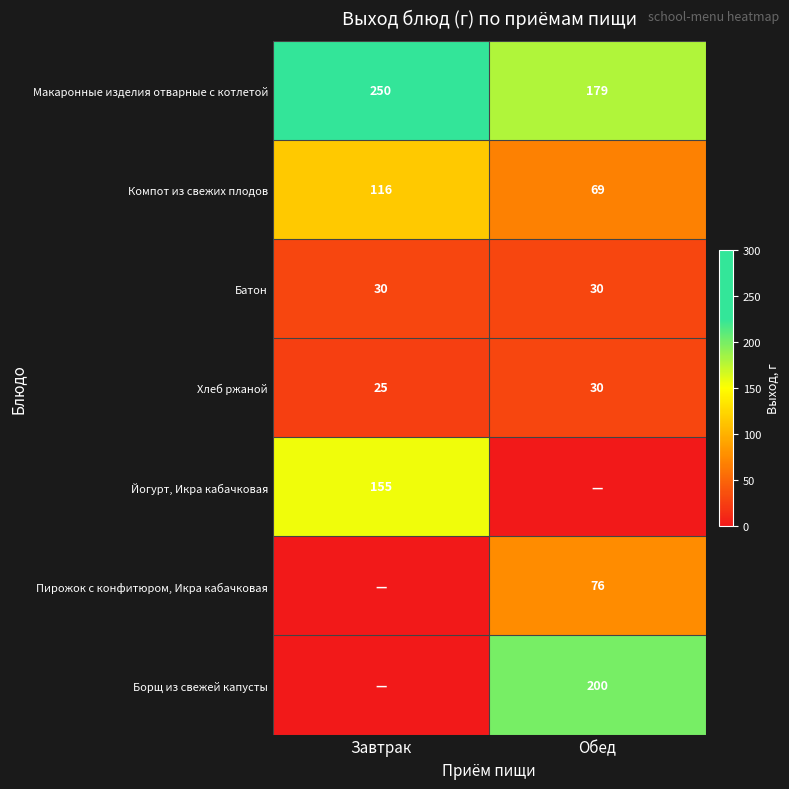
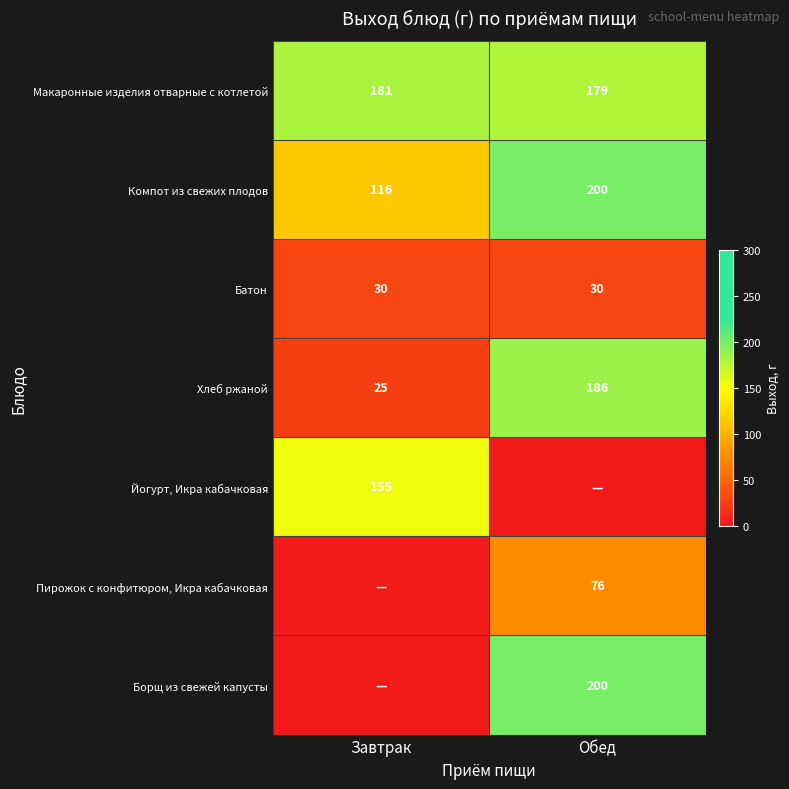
  {
    "Макаронные изделия отварные с котлетой": {
-     "Завтрак": 250,
+     "Завтрак": 181,
      "Обед": 179
    },
    "Компот из свежих плодов": {
      "Завтрак": 116,
-     "Обед": 69
+     "Обед": 200
    },
    "Батон": {
      "Завтрак": 30,
      "Обед": 30
    },
    "Хлеб ржаной": {
      "Завтрак": 25,
-     "Обед": 30
+     "Обед": 186
    },
    "Йогурт, Икра кабачковая": {
      "Завтрак": 155
    },
    "Пирожок с конфитюром, Икра кабачковая": {
      "Обед": 76
    },
    "Борщ из свежей капусты": {
      "Обед": 200
    }
  }
